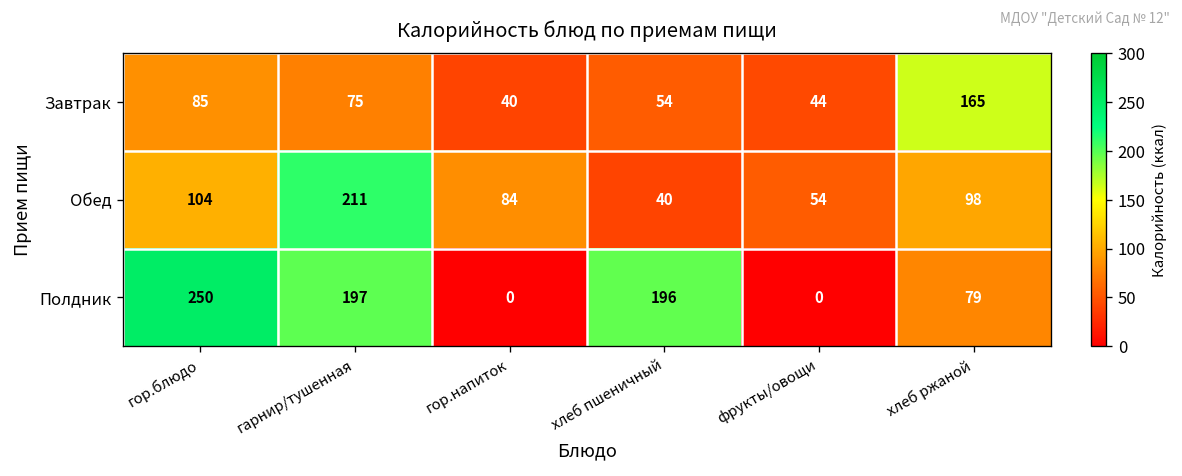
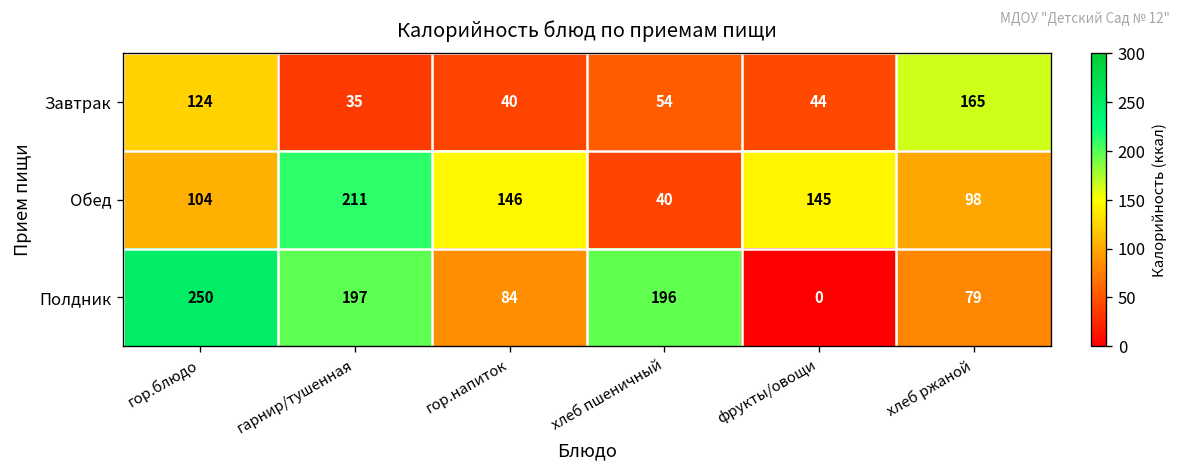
  {
    "Завтрак": {
-     "гор.блюдо": 85,
-     "гарнир/тушенная": 75,
+     "гор.блюдо": 124,
+     "гарнир/тушенная": 35,
      "гор.напиток": 40,
      "хлеб пшеничный": 54,
      "фрукты/овощи": 44,
      "хлеб ржаной": 165
    },
    "Обед": {
      "гор.блюдо": 104,
      "гарнир/тушенная": 211,
-     "гор.напиток": 84,
+     "гор.напиток": 146,
      "хлеб пшеничный": 40,
-     "фрукты/овощи": 54,
+     "фрукты/овощи": 145,
      "хлеб ржаной": 98
    },
    "Полдник": {
      "гор.блюдо": 250,
      "гарнир/тушенная": 197,
-     "гор.напиток": 0,
+     "гор.напиток": 84,
      "хлеб пшеничный": 196,
      "фрукты/овощи": 0,
      "хлеб ржаной": 79
    }
  }
